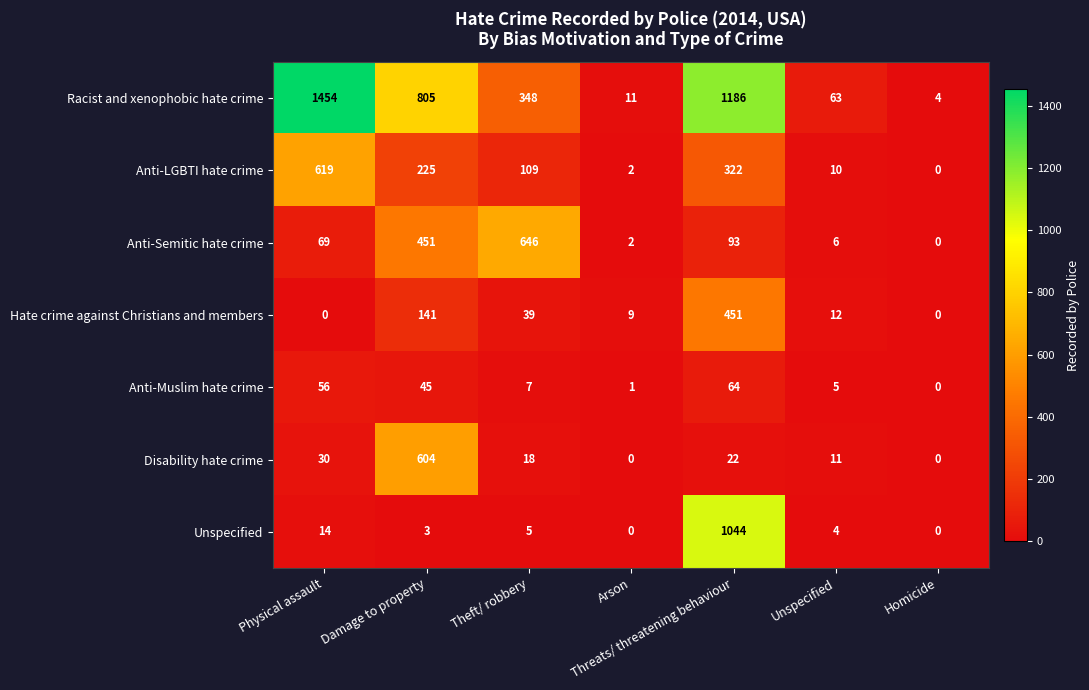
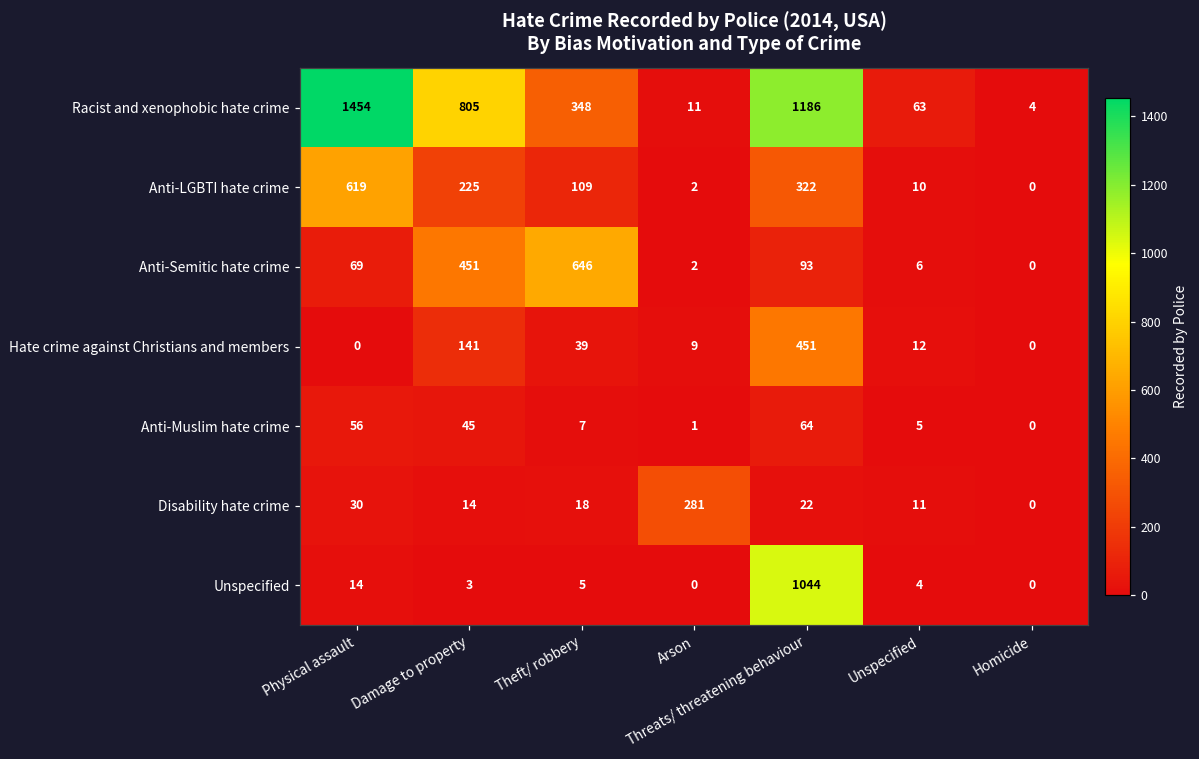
  {
    "Racist and xenophobic hate crime": {
      "Physical assault": 1454,
      "Damage to property": 805,
      "Theft/ robbery": 348,
      "Arson": 11,
      "Threats/ threatening behaviour": 1186,
      "Unspecified": 63,
      "Homicide": 4
    },
    "Anti-LGBTI hate crime": {
      "Physical assault": 619,
      "Damage to property": 225,
      "Theft/ robbery": 109,
      "Arson": 2,
      "Threats/ threatening behaviour": 322,
      "Unspecified": 10,
      "Homicide": 0
    },
    "Anti-Semitic hate crime": {
      "Physical assault": 69,
      "Damage to property": 451,
      "Theft/ robbery": 646,
      "Arson": 2,
      "Threats/ threatening behaviour": 93,
      "Unspecified": 6,
      "Homicide": 0
    },
    "Hate crime against Christians and members": {
      "Physical assault": 0,
      "Damage to property": 141,
      "Theft/ robbery": 39,
      "Arson": 9,
      "Threats/ threatening behaviour": 451,
      "Unspecified": 12,
      "Homicide": 0
    },
    "Anti-Muslim hate crime": {
      "Physical assault": 56,
      "Damage to property": 45,
      "Theft/ robbery": 7,
      "Arson": 1,
      "Threats/ threatening behaviour": 64,
      "Unspecified": 5,
      "Homicide": 0
    },
    "Disability hate crime": {
      "Physical assault": 30,
-     "Damage to property": 604,
+     "Damage to property": 14,
      "Theft/ robbery": 18,
-     "Arson": 0,
+     "Arson": 281,
      "Threats/ threatening behaviour": 22,
      "Unspecified": 11,
      "Homicide": 0
    },
    "Unspecified": {
      "Physical assault": 14,
      "Damage to property": 3,
      "Theft/ robbery": 5,
      "Arson": 0,
      "Threats/ threatening behaviour": 1044,
      "Unspecified": 4,
      "Homicide": 0
    }
  }
